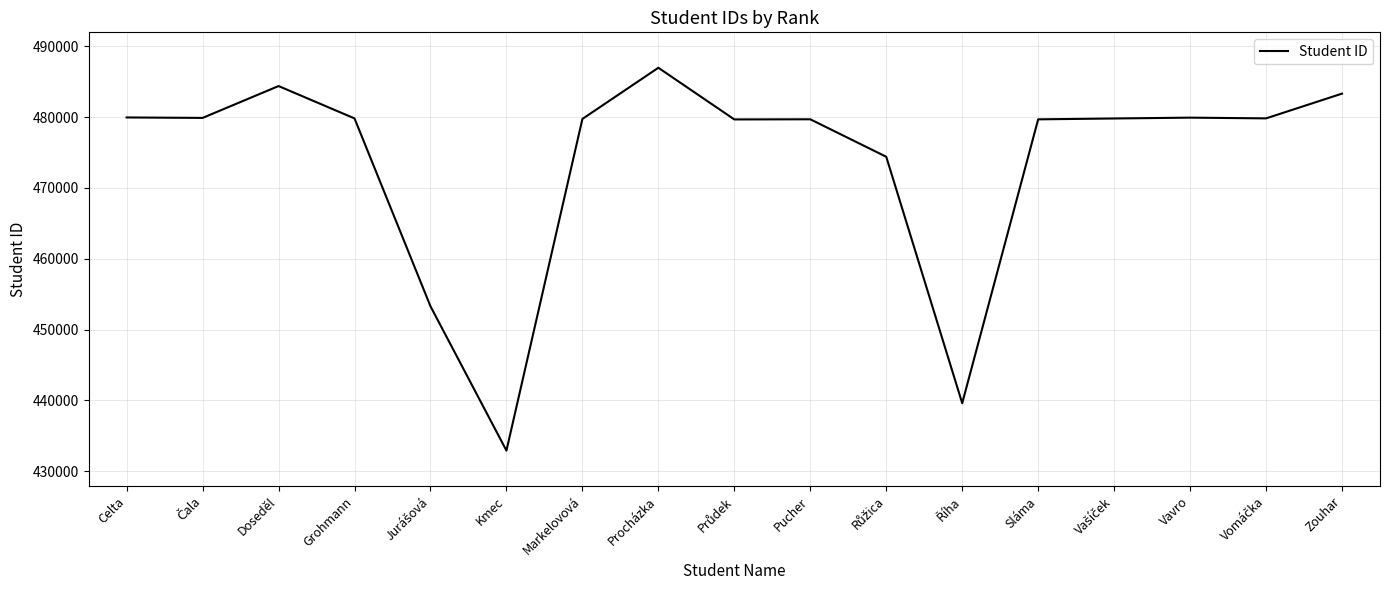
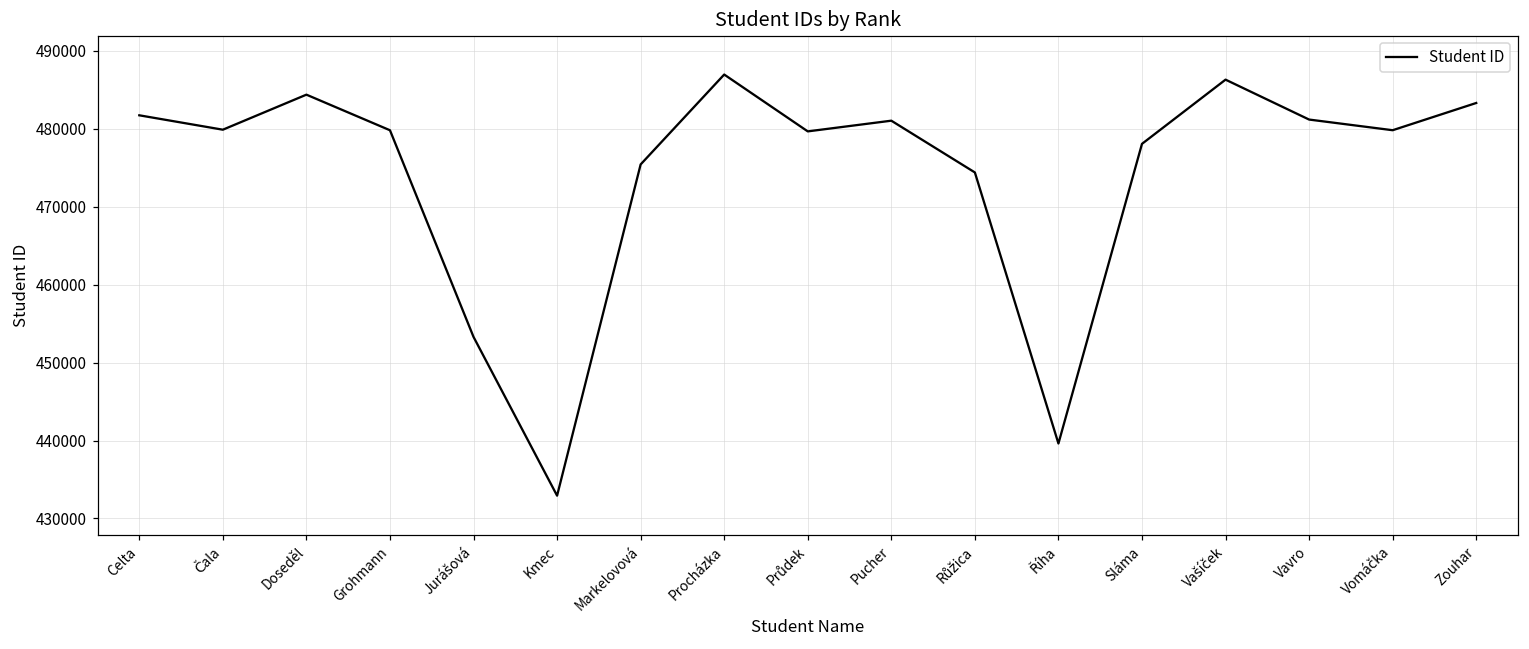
  {
-   "Celta": 480000,
+   "Celta": 482000,
    "Čala": 480000,
    "Doseděl": 484000,
    "Grohmann": 480000,
    "Jurášová": 453000,
    "Kmec": 433000,
-   "Markelovová": 480000,
+   "Markelovová": 475000,
    "Procházka": 487000,
    "Průdek": 480000,
-   "Pucher": 480000,
+   "Pucher": 481000,
    "Růžica": 474000,
    "Říha": 440000,
-   "Sláma": 480000,
-   "Vašíček": 480000,
-   "Vavro": 480000,
+   "Sláma": 478000,
+   "Vašíček": 486000,
+   "Vavro": 481000,
    "Vomáčka": 480000,
    "Zouhar": 483000
  }
